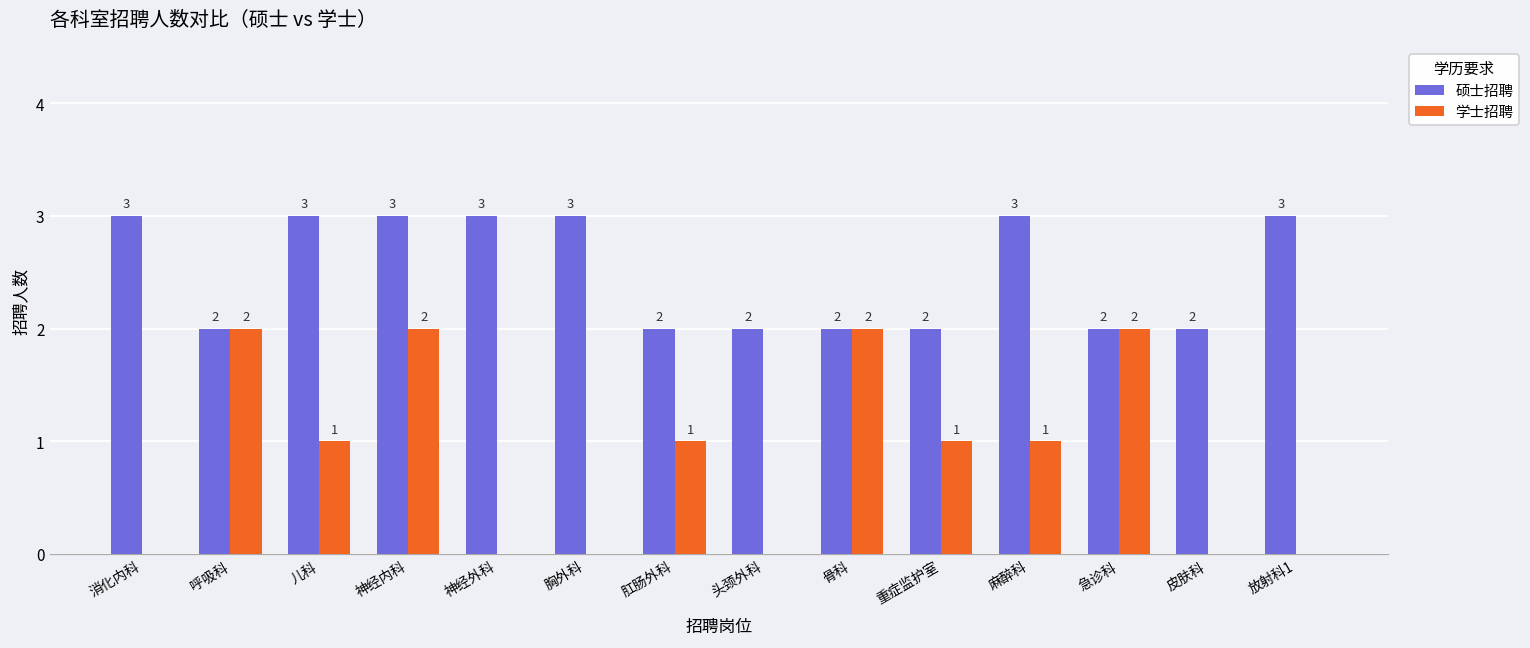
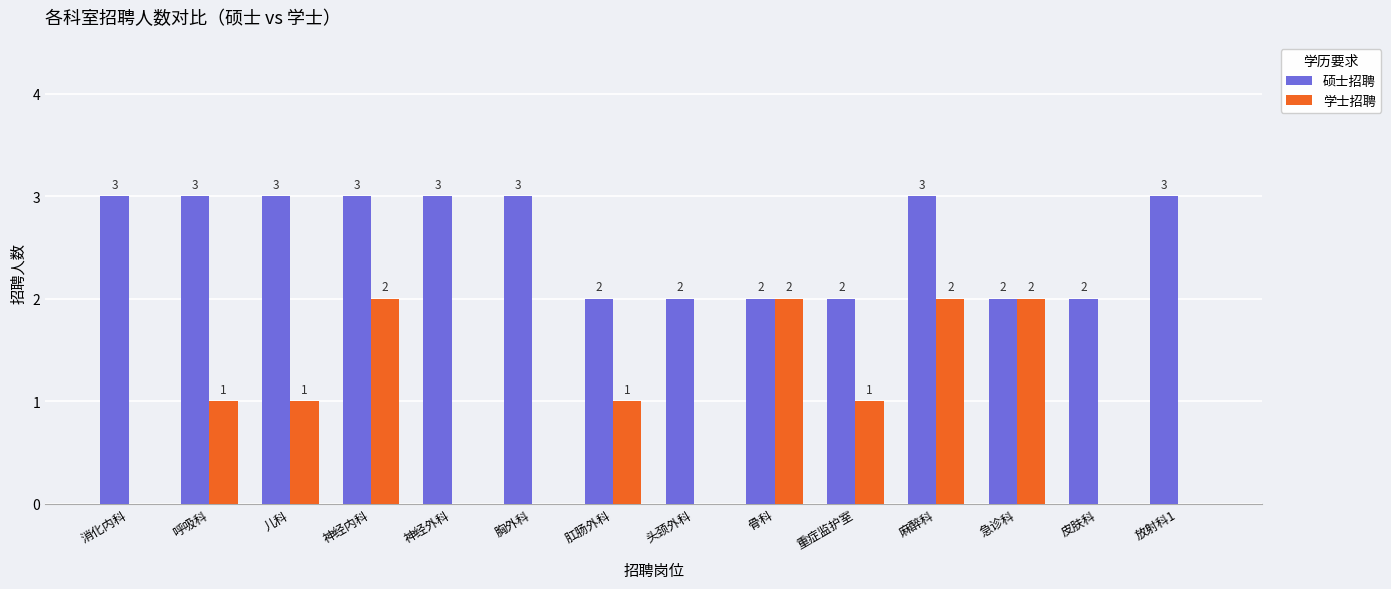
  {
    "硕士招聘": {
      "消化内科": 3,
-     "呼吸科": 2,
+     "呼吸科": 3,
      "儿科": 3,
      "神经内科": 3,
      "神经外科": 3,
      "胸外科": 3,
      "肛肠外科": 2,
      "头颈外科": 2,
      "骨科": 2,
      "重症监护室": 2,
      "麻醉科": 3,
      "急诊科": 2,
      "皮肤科": 2,
      "放射科1": 3
    },
    "学士招聘": {
-     "呼吸科": 2,
+     "呼吸科": 1,
      "儿科": 1,
      "神经内科": 2,
      "肛肠外科": 1,
      "骨科": 2,
      "重症监护室": 1,
-     "麻醉科": 1,
+     "麻醉科": 2,
      "急诊科": 2
    }
  }
